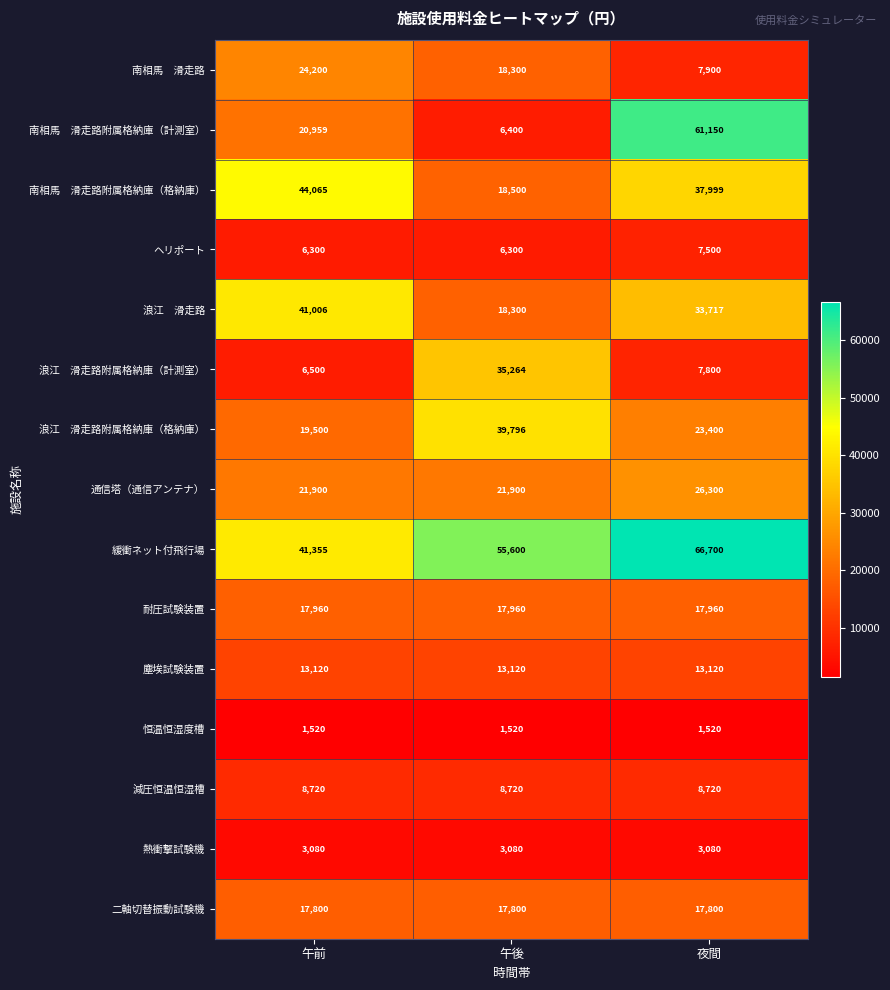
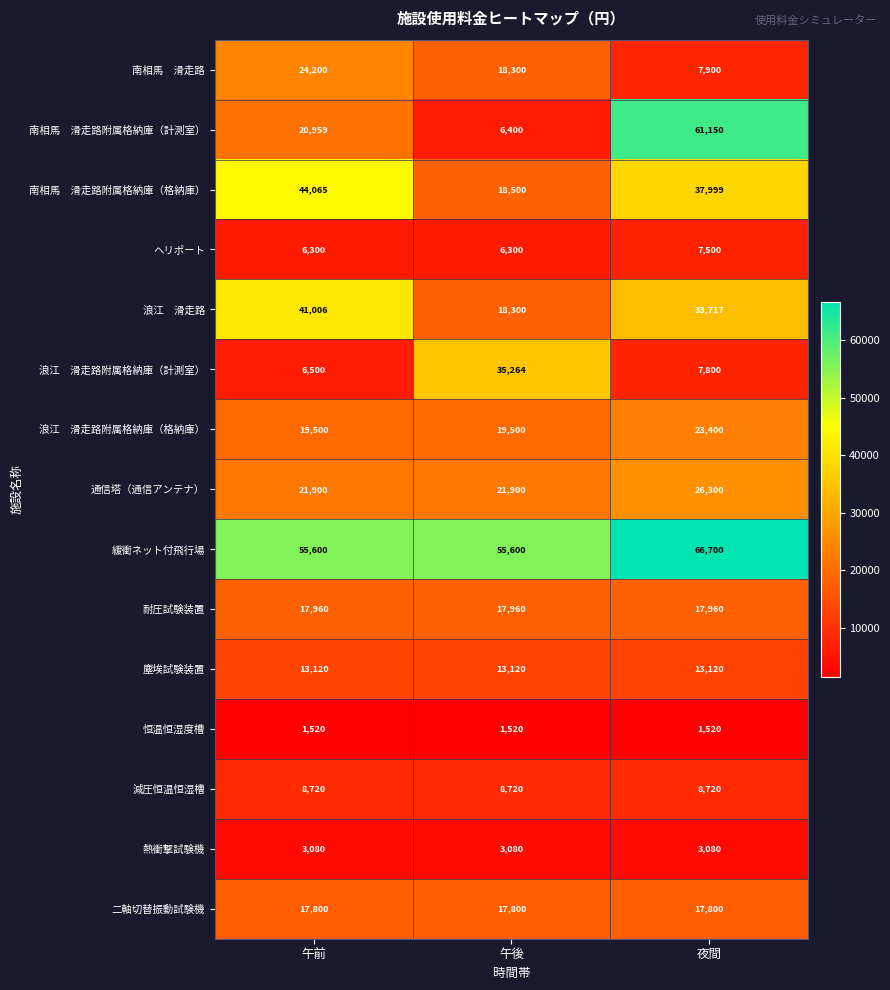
  {
    "南相馬 滑走路": {
      "午前": "24,200",
      "午後": "18,300",
      "夜間": "7,900"
    },
    "南相馬 滑走路附属格納庫（計測室）": {
      "午前": "20,959",
      "午後": "6,400",
      "夜間": "61,150"
    },
    "南相馬 滑走路附属格納庫（格納庫）": {
      "午前": "44,065",
      "午後": "18,500",
      "夜間": "37,999"
    },
    "ヘリポート": {
      "午前": "6,300",
      "午後": "6,300",
      "夜間": "7,500"
    },
    "浪江 滑走路": {
      "午前": "41,006",
      "午後": "18,300",
      "夜間": "33,717"
    },
    "浪江 滑走路附属格納庫（計測室）": {
      "午前": "6,500",
      "午後": "35,264",
      "夜間": "7,800"
    },
    "浪江 滑走路附属格納庫（格納庫）": {
      "午前": "19,500",
-     "午後": "39,796",
+     "午後": "19,500",
      "夜間": "23,400"
    },
    "通信塔（通信アンテナ）": {
      "午前": "21,900",
      "午後": "21,900",
      "夜間": "26,300"
    },
    "緩衝ネット付飛行場": {
-     "午前": "41,355",
+     "午前": "55,600",
      "午後": "55,600",
      "夜間": "66,700"
    },
    "耐圧試験装置": {
      "午前": "17,960",
      "午後": "17,960",
      "夜間": "17,960"
    },
    "塵埃試験装置": {
      "午前": "13,120",
      "午後": "13,120",
      "夜間": "13,120"
    },
    "恒温恒湿度槽": {
      "午前": "1,520",
      "午後": "1,520",
      "夜間": "1,520"
    },
    "減圧恒温恒湿槽": {
      "午前": "8,720",
      "午後": "8,720",
      "夜間": "8,720"
    },
    "熱衝撃試験機": {
      "午前": "3,080",
      "午後": "3,080",
      "夜間": "3,080"
    },
    "二軸切替振動試験機": {
      "午前": "17,800",
      "午後": "17,800",
      "夜間": "17,800"
    }
  }
